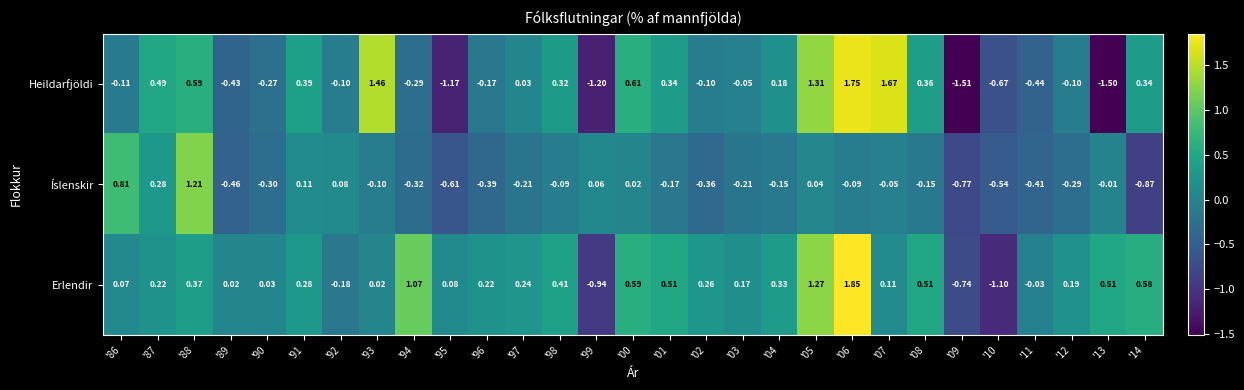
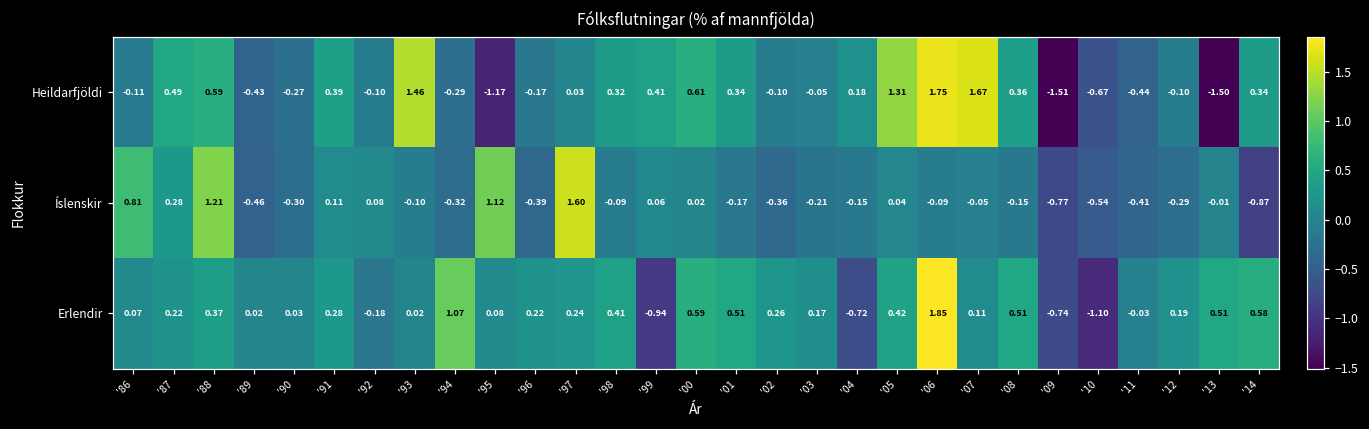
  {
    "Heildarfjöldi": {
      "'86": -0.11,
      "'87": 0.49,
      "'88": 0.59,
      "'89": -0.43,
      "'90": -0.27,
      "'91": 0.39,
      "'92": -0.10,
      "'93": 1.46,
      "'94": -0.29,
      "'95": -1.17,
      "'96": -0.17,
      "'97": 0.03,
      "'98": 0.32,
-     "'99": -1.20,
+     "'99": 0.41,
      "'00": 0.61,
      "'01": 0.34,
      "'02": -0.10,
      "'03": -0.05,
      "'04": 0.18,
      "'05": 1.31,
      "'06": 1.75,
      "'07": 1.67,
      "'08": 0.36,
      "'09": -1.51,
      "'10": -0.67,
      "'11": -0.44,
      "'12": -0.10,
      "'13": -1.50,
      "'14": 0.34
    },
    "Íslenskir": {
      "'86": 0.81,
      "'87": 0.28,
      "'88": 1.21,
      "'89": -0.46,
      "'90": -0.30,
      "'91": 0.11,
      "'92": 0.08,
      "'93": -0.10,
      "'94": -0.32,
-     "'95": -0.61,
+     "'95": 1.12,
      "'96": -0.39,
-     "'97": -0.21,
+     "'97": 1.60,
      "'98": -0.09,
      "'99": 0.06,
      "'00": 0.02,
      "'01": -0.17,
      "'02": -0.36,
      "'03": -0.21,
      "'04": -0.15,
      "'05": 0.04,
      "'06": -0.09,
      "'07": -0.05,
      "'08": -0.15,
      "'09": -0.77,
      "'10": -0.54,
      "'11": -0.41,
      "'12": -0.29,
      "'13": -0.01,
      "'14": -0.87
    },
    "Erlendir": {
      "'86": 0.07,
      "'87": 0.22,
      "'88": 0.37,
      "'89": 0.02,
      "'90": 0.03,
      "'91": 0.28,
      "'92": -0.18,
      "'93": 0.02,
      "'94": 1.07,
      "'95": 0.08,
      "'96": 0.22,
      "'97": 0.24,
      "'98": 0.41,
      "'99": -0.94,
      "'00": 0.59,
      "'01": 0.51,
      "'02": 0.26,
      "'03": 0.17,
-     "'04": 0.33,
-     "'05": 1.27,
+     "'04": -0.72,
+     "'05": 0.42,
      "'06": 1.85,
      "'07": 0.11,
      "'08": 0.51,
      "'09": -0.74,
      "'10": -1.10,
      "'11": -0.03,
      "'12": 0.19,
      "'13": 0.51,
      "'14": 0.58
    }
  }
